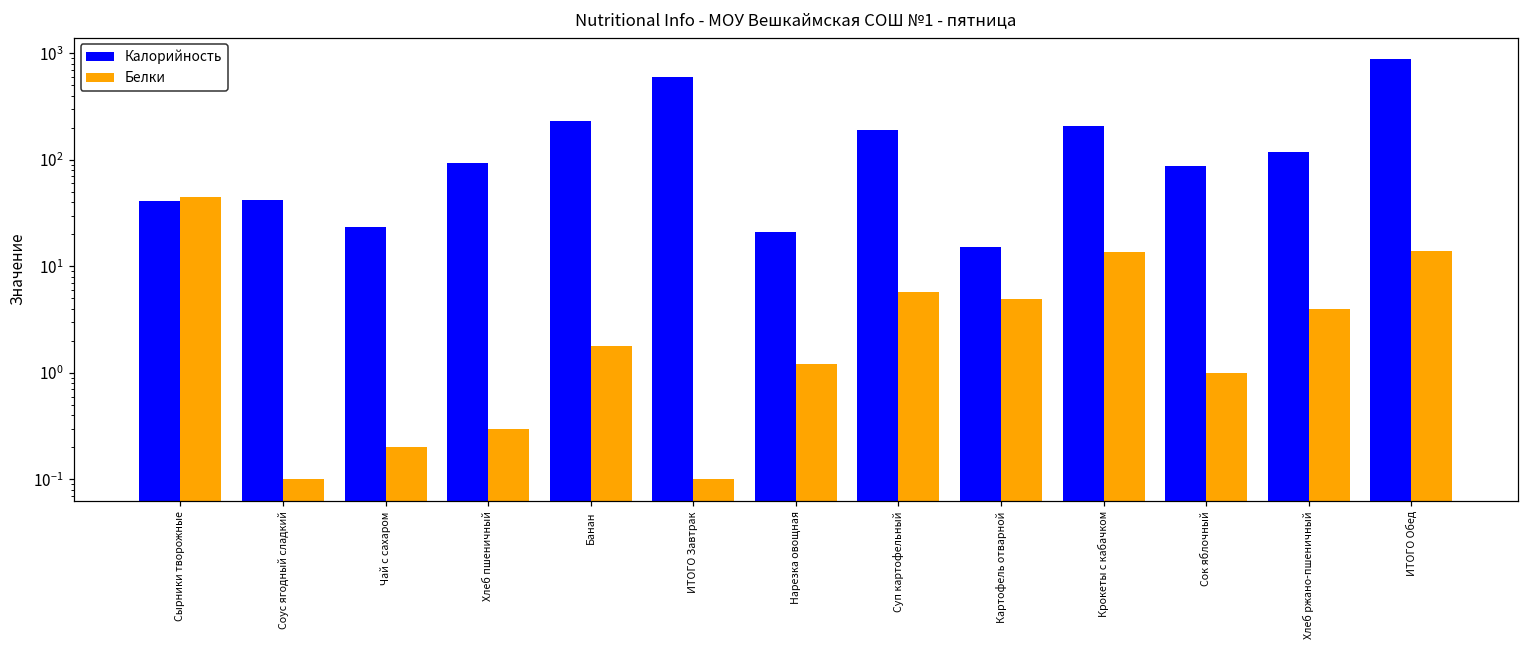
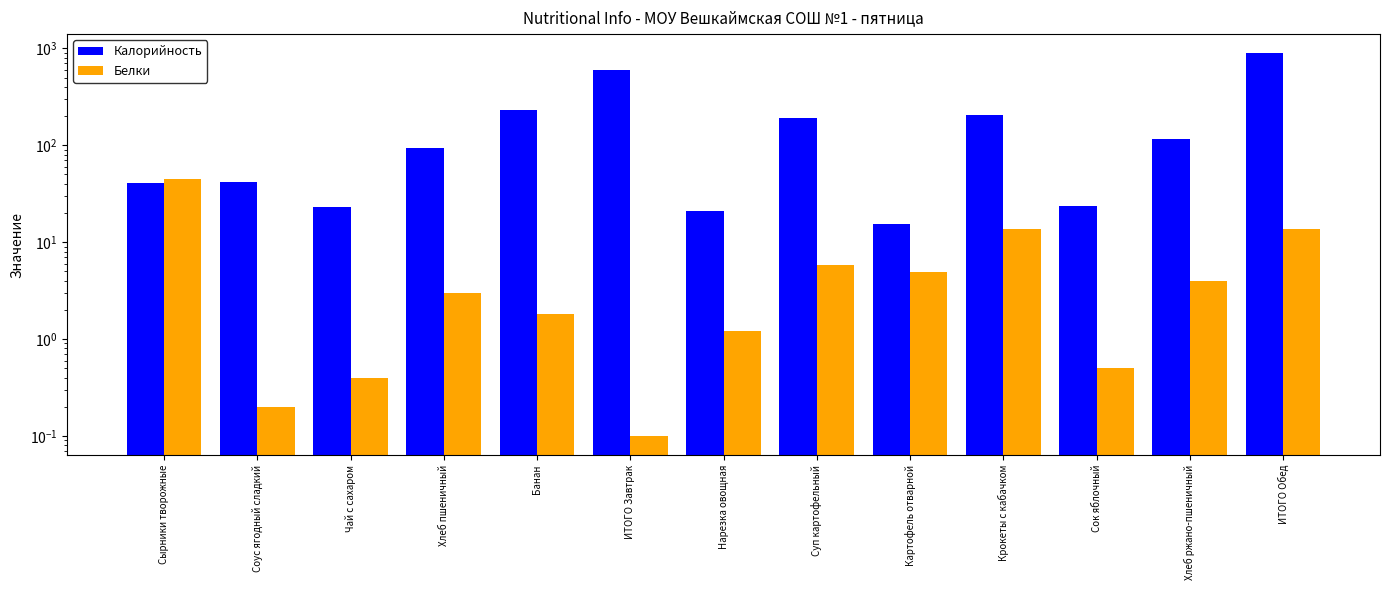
  {
    "Калорийность": {
      "Сырники творожные": 41,
      "Соус ягодный сладкий": 42,
      "Чай с сахаром": 23,
      "Хлеб пшеничный": 90,
      "Банан": 230,
      "ИТОГО Завтрак": 600,
      "Нарезка овощная": 21,
      "Суп картофельный": 190,
      "Картофель отварной": 15,
      "Крокеты с кабачком": 210,
-     "Сок яблочный": 90,
+     "Сок яблочный": 24,
      "Хлеб ржано-пшеничный": 120,
      "ИТОГО Обед": 900
    },
    "Белки": {
      "Сырники творожные": 50,
-     "Соус ягодный сладкий": 0.1,
-     "Чай с сахаром": 0.2,
-     "Хлеб пшеничный": 0.3,
+     "Соус ягодный сладкий": 0.2,
+     "Чай с сахаром": 0.4,
+     "Хлеб пшеничный": 3.0,
      "Банан": 1.8,
      "ИТОГО Завтрак": 0.1,
      "Нарезка овощная": 1.2,
      "Суп картофельный": 6,
      "Картофель отварной": 5,
      "Крокеты с кабачком": 14,
-     "Сок яблочный": 1.0,
+     "Сок яблочный": 0.5,
      "Хлеб ржано-пшеничный": 4.0,
      "ИТОГО Обед": 14
    }
  }
